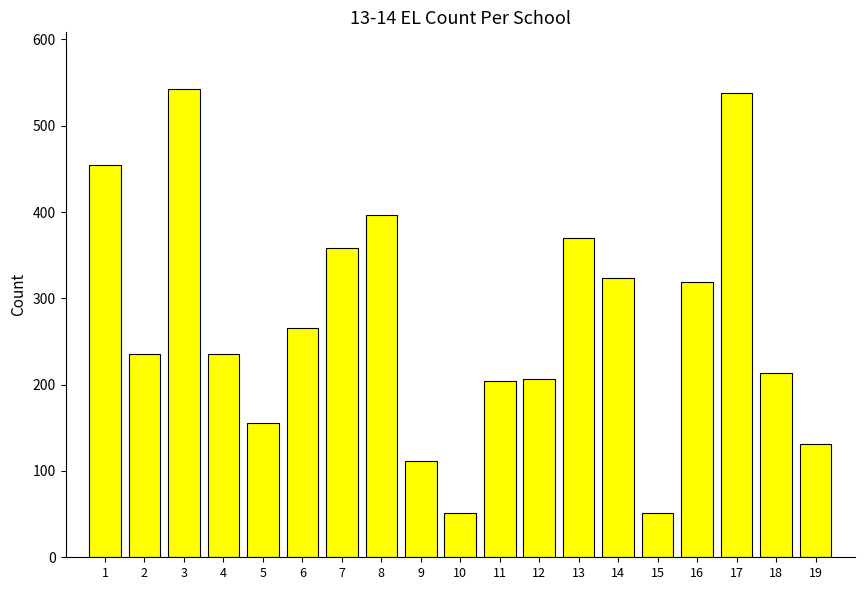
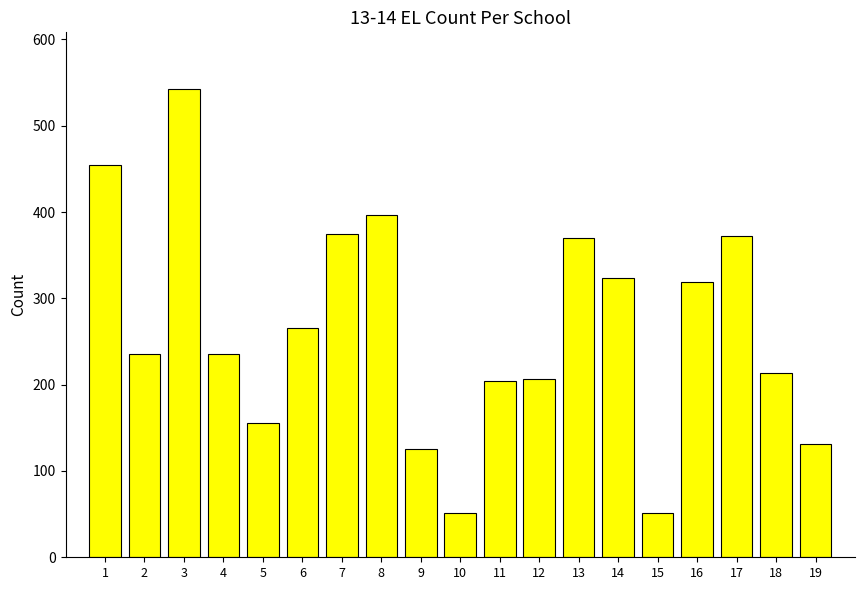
  {
    "1": 450,
    "2": 240,
    "3": 540,
    "4": 240,
    "5": 160,
    "6": 270,
-   "7": 360,
+   "7": 380,
    "8": 400,
-   "9": 110,
+   "9": 130,
    "10": 50,
    "11": 200,
    "12": 210,
    "13": 370,
    "14": 320,
    "15": 50,
    "16": 320,
-   "17": 540,
+   "17": 370,
    "18": 210,
    "19": 130
  }
